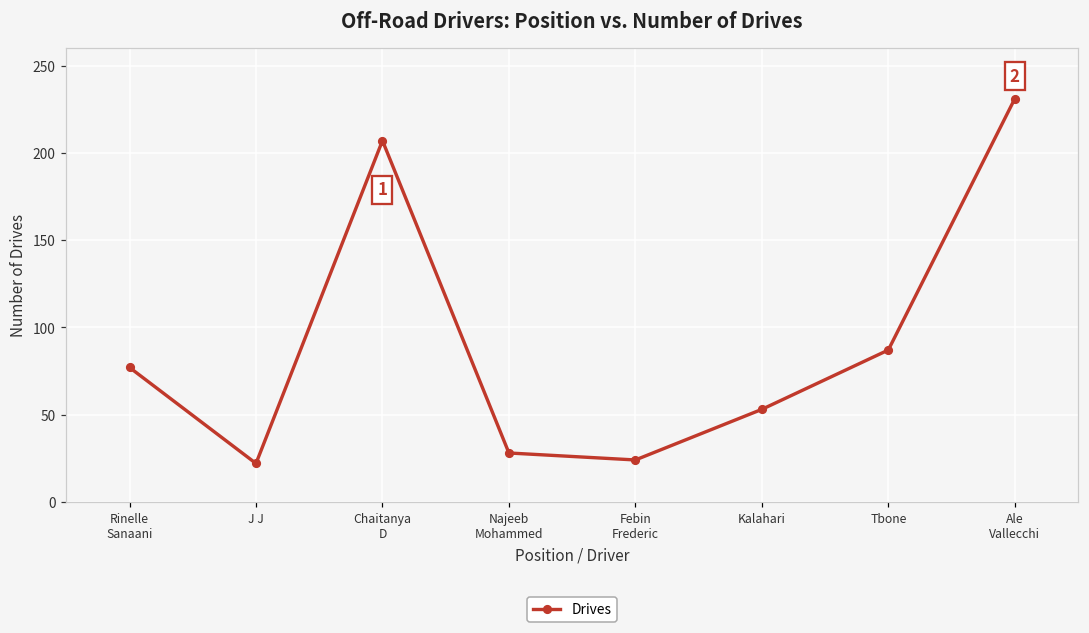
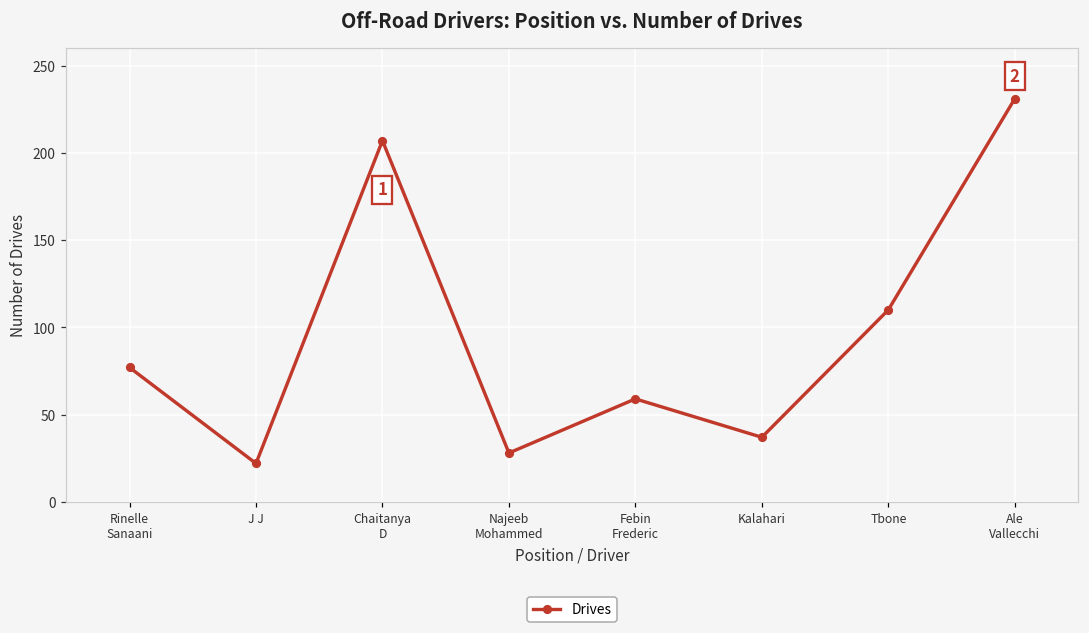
  {
    "Rinelle Sanaani": 77,
    "J J": 22,
    "Chaitanya D": 207,
    "Najeeb Mohammed": 28,
-   "Febin Frederic": 24,
-   "Kalahari": 53,
-   "Tbone": 87
+   "Febin Frederic": 59,
+   "Kalahari": 37,
+   "Tbone": 110
  }
